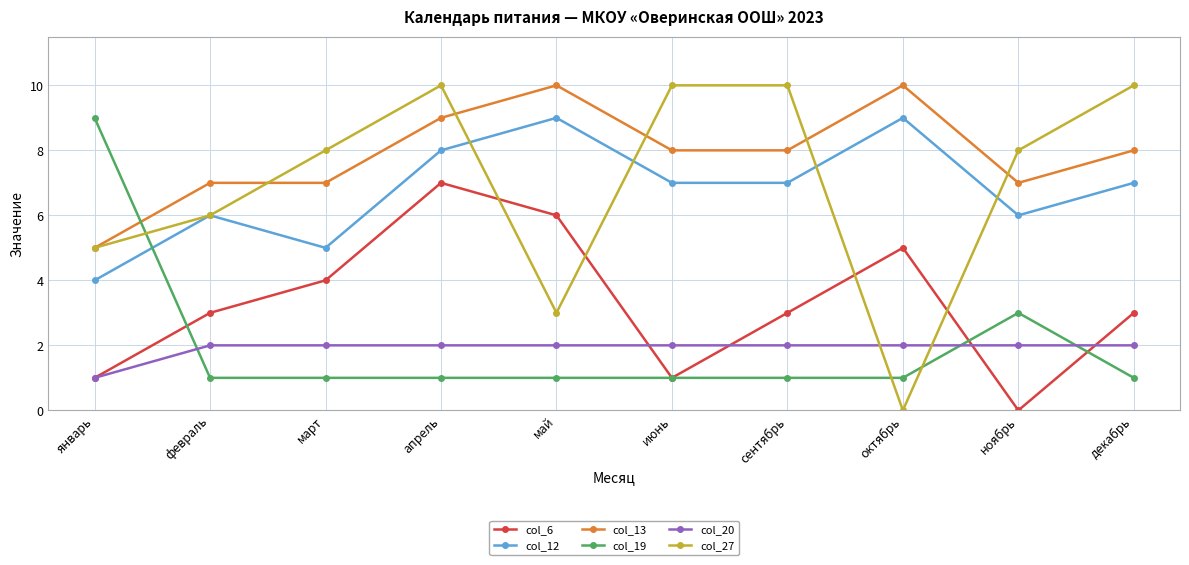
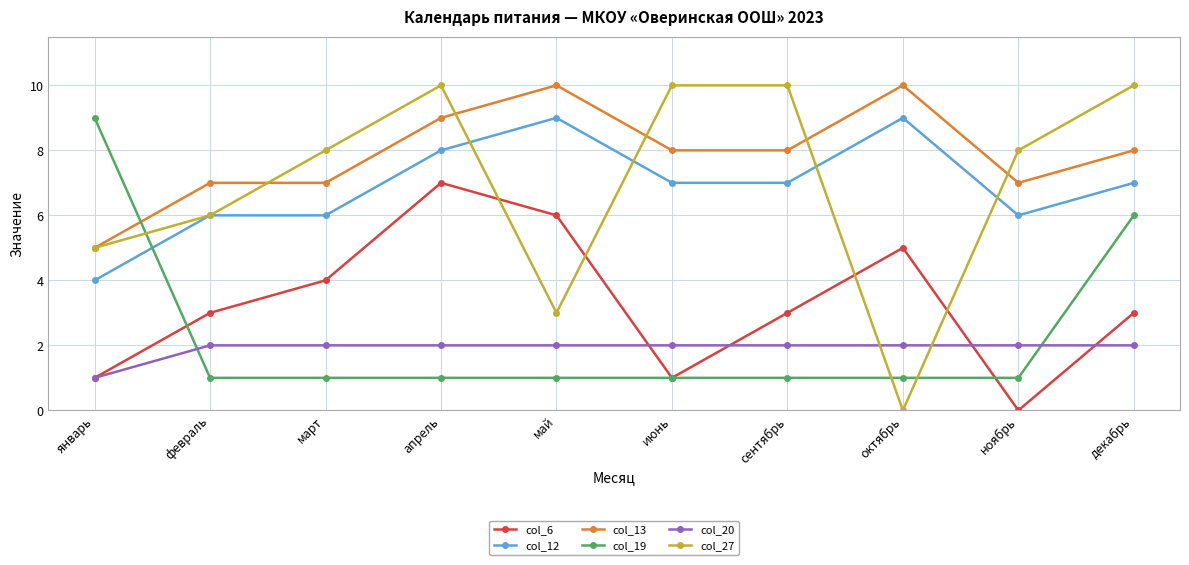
  {
    "col_6": {
      "февраль": 3,
      "март": 4,
      "апрель": 7,
      "май": 6,
      "сентябрь": 3,
      "октябрь": 5,
      "ноябрь": 0,
      "декабрь": 3
    },
    "col_12": {
      "январь": 4,
-     "март": 5,
+     "март": 6,
      "апрель": 8,
      "май": 9,
      "июнь": 7,
      "сентябрь": 7,
      "октябрь": 9,
      "ноябрь": 6,
      "декабрь": 7
    },
    "col_19": {
      "январь": 9,
      "февраль": 1,
      "март": 1,
      "апрель": 1,
      "май": 1,
      "сентябрь": 1,
      "октябрь": 1,
-     "ноябрь": 3,
-     "декабрь": 1
+     "ноябрь": 1,
+     "декабрь": 6
    },
    "col_20": {
      "февраль": 2,
      "март": 2,
      "апрель": 2,
      "май": 2,
      "июнь": 2,
      "сентябрь": 2,
      "октябрь": 2,
      "ноябрь": 2,
      "декабрь": 2
    }
  }
